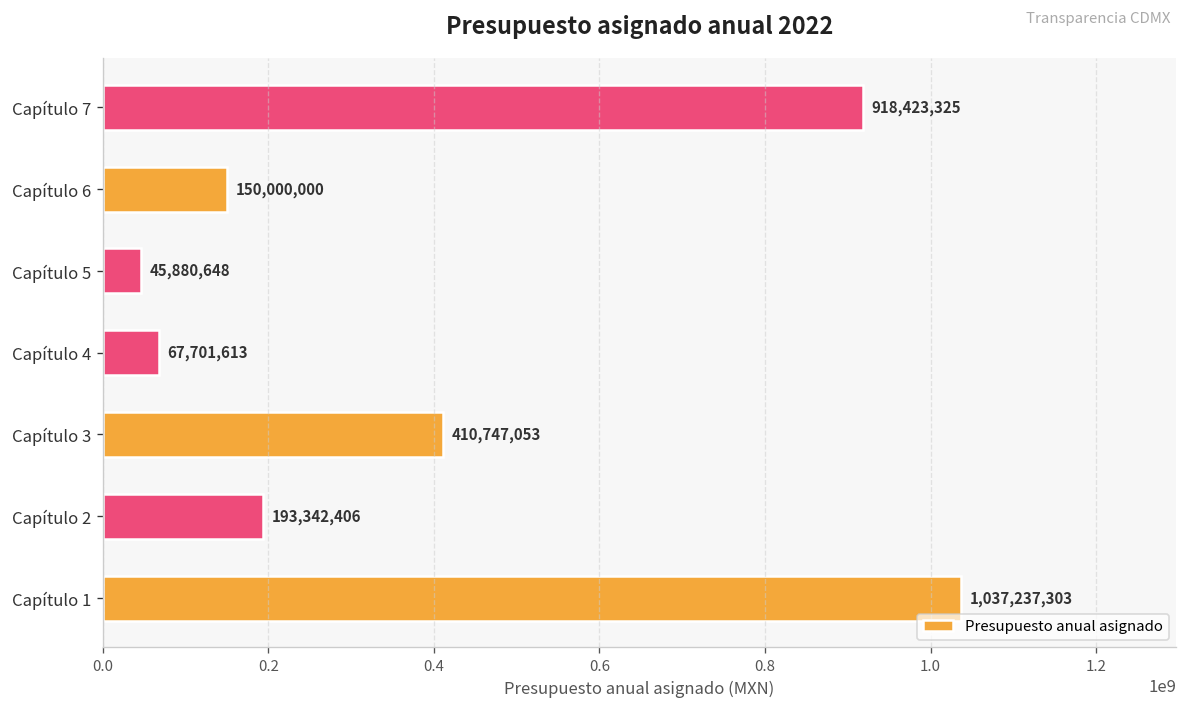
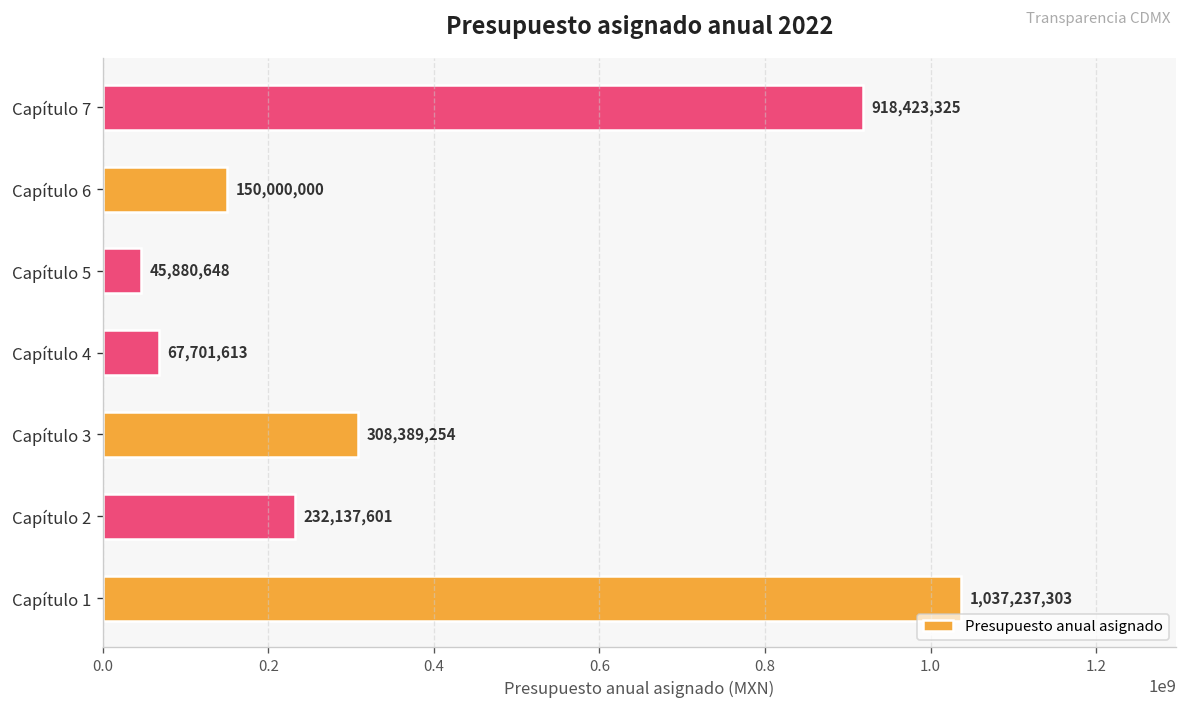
  {
    "Capítulo 7": "918,423,325",
    "Capítulo 6": "150,000,000",
    "Capítulo 5": "45,880,648",
    "Capítulo 4": "67,701,613",
-   "Capítulo 3": "410,747,053",
-   "Capítulo 2": "193,342,406",
+   "Capítulo 3": "308,389,254",
+   "Capítulo 2": "232,137,601",
    "Capítulo 1": "1,037,237,303"
  }
